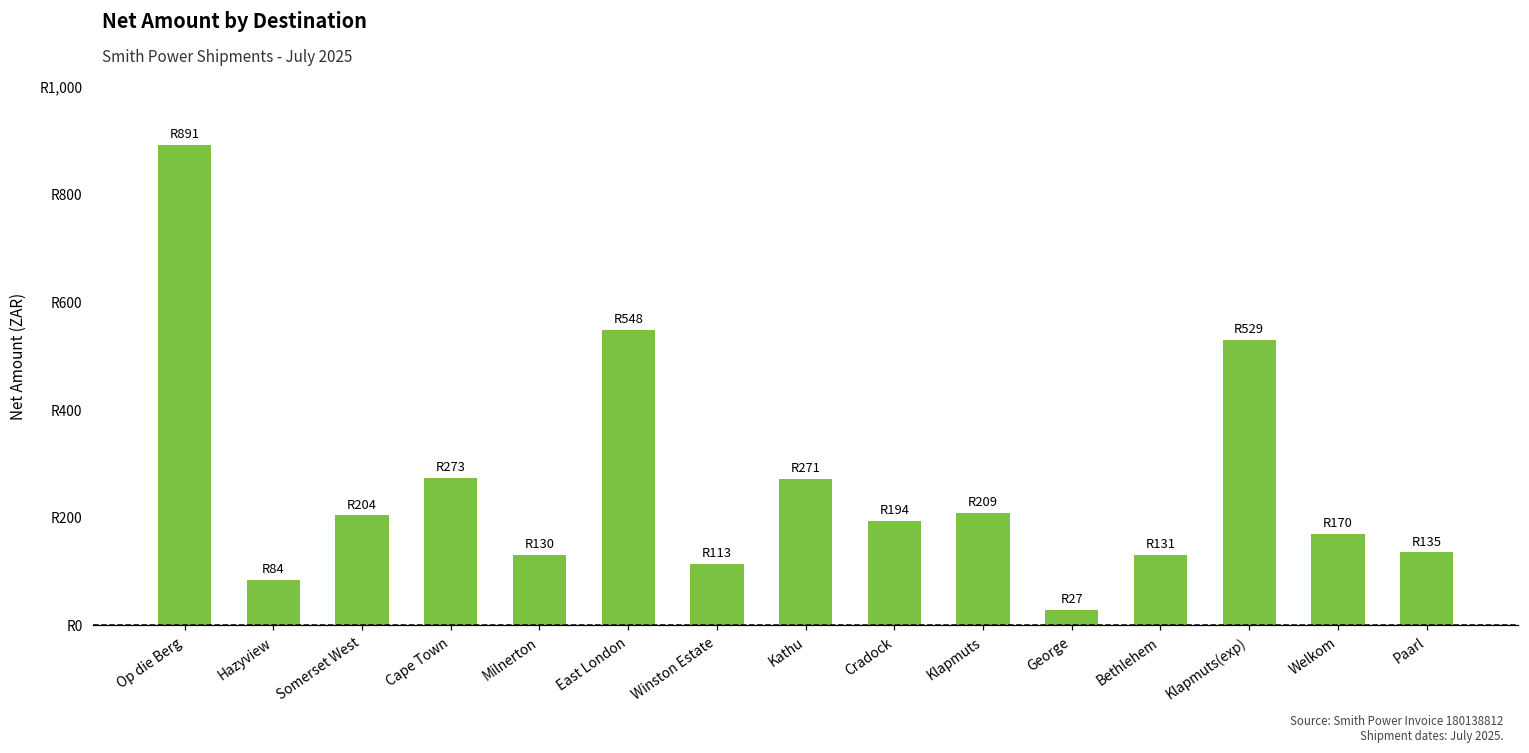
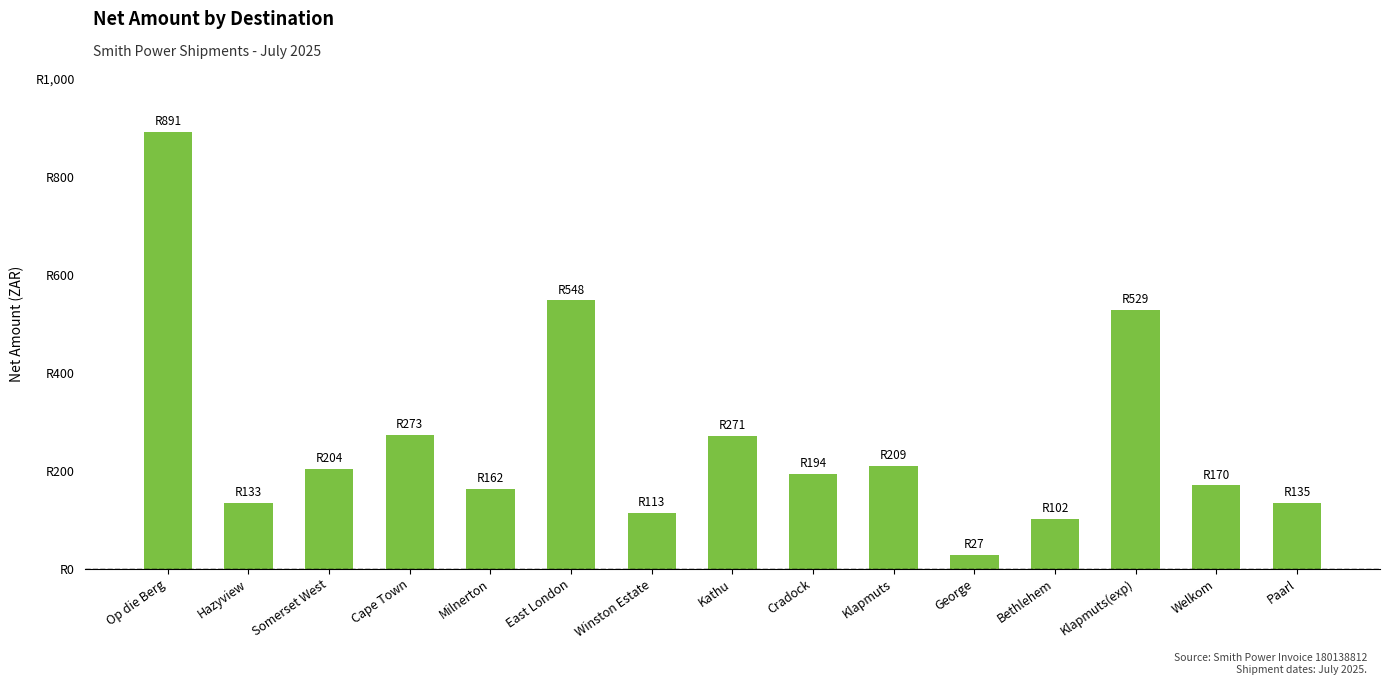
  {
-   "Hazyview": 84,
-   "Milnerton": 130,
-   "Bethlehem": 131
+   "Hazyview": 133,
+   "Milnerton": 162,
+   "Bethlehem": 102
  }
